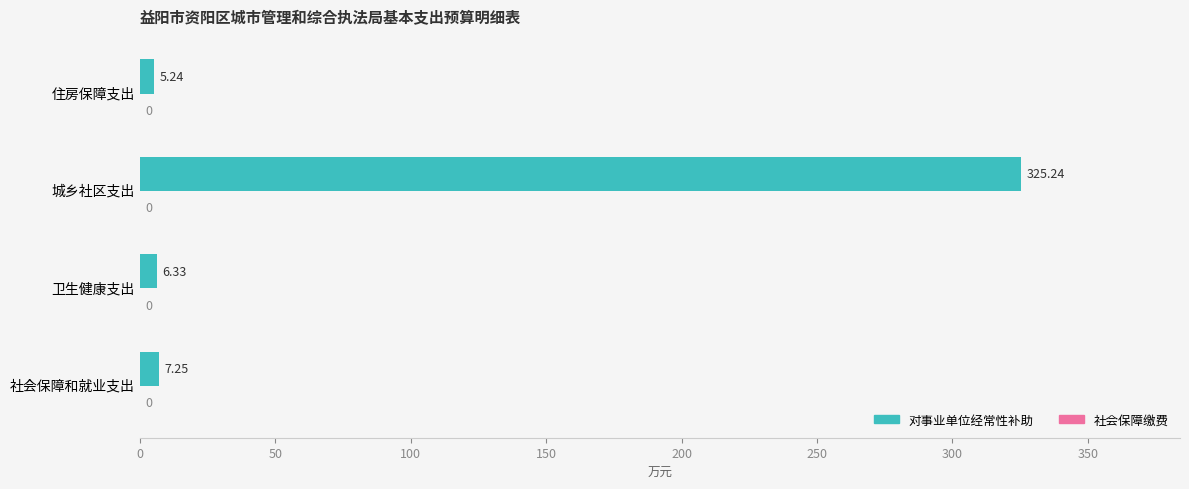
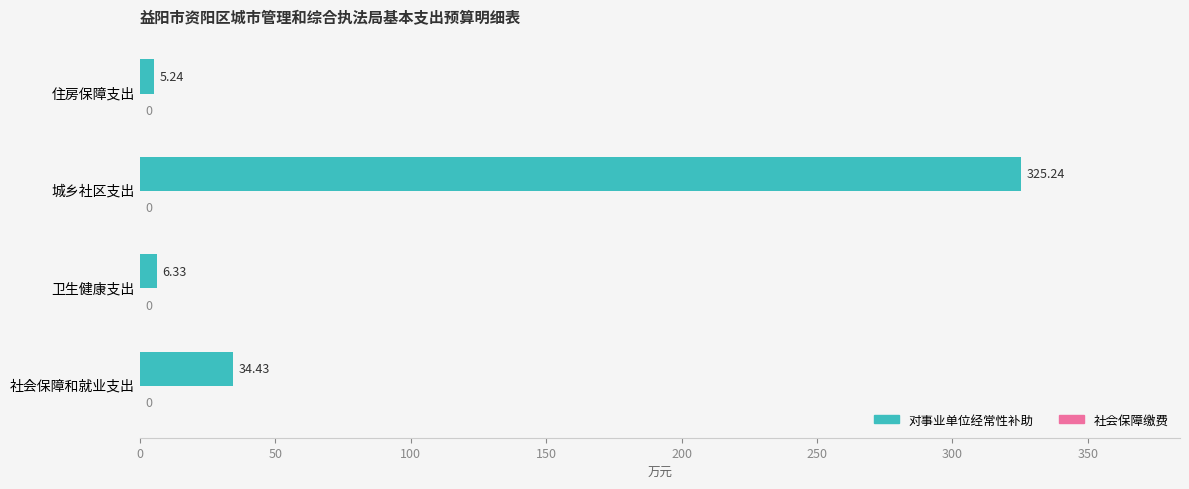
  {
    "对事业单位经常性补助": {
      "住房保障支出": 5.24,
      "城乡社区支出": 325.24,
      "卫生健康支出": 6.33,
-     "社会保障和就业支出": 7.25
+     "社会保障和就业支出": 34.43
    },
    "社会保障缴费": {
      "住房保障支出": 0,
      "城乡社区支出": 0,
      "卫生健康支出": 0,
      "社会保障和就业支出": 0
    }
  }
